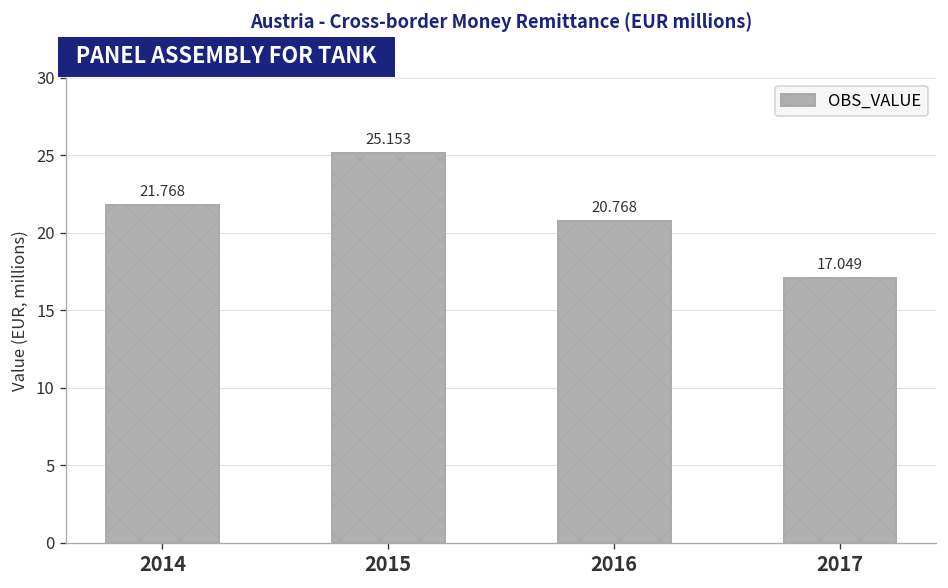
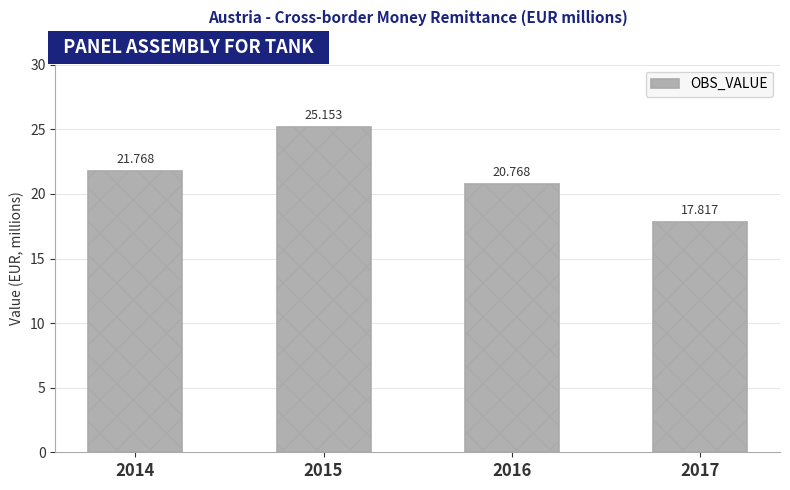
  {
    "2014": 21.768,
    "2015": 25.153,
    "2016": 20.768,
-   "2017": 17.049
+   "2017": 17.817
  }
